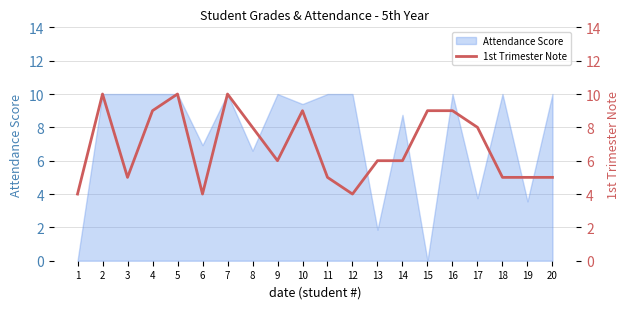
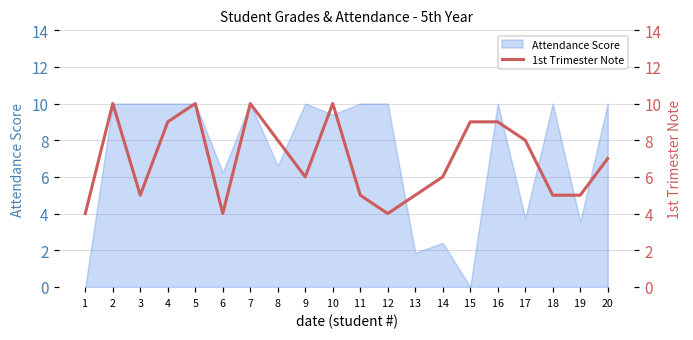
  {
    "Attendance Score": {
      "1": 0.0,
      "2": 10.0,
      "3": 10.0,
      "4": 10.0,
      "5": 10.0,
-     "6": 6.9,
+     "6": 6.3,
      "7": 10.0,
      "8": 6.6,
      "9": 10.0,
      "10": 9.4,
      "11": 10.0,
      "12": 10.0,
      "13": 1.9,
-     "14": 8.8,
+     "14": 2.4,
      "15": 0.0,
      "16": 10.0,
      "17": 3.8,
      "18": 10.0,
      "19": 3.6,
      "20": 10.0
    },
    "1st Trimester Note": {
      "1": 4,
      "2": 10,
      "3": 5,
      "4": 9,
      "5": 10,
      "6": 4,
      "7": 10,
      "8": 8,
      "9": 6,
-     "10": 9,
+     "10": 10,
      "11": 5,
      "12": 4,
-     "13": 6,
+     "13": 5,
      "14": 6,
      "15": 9,
      "16": 9,
      "17": 8,
      "18": 5,
      "19": 5,
-     "20": 5
+     "20": 7
    }
  }
